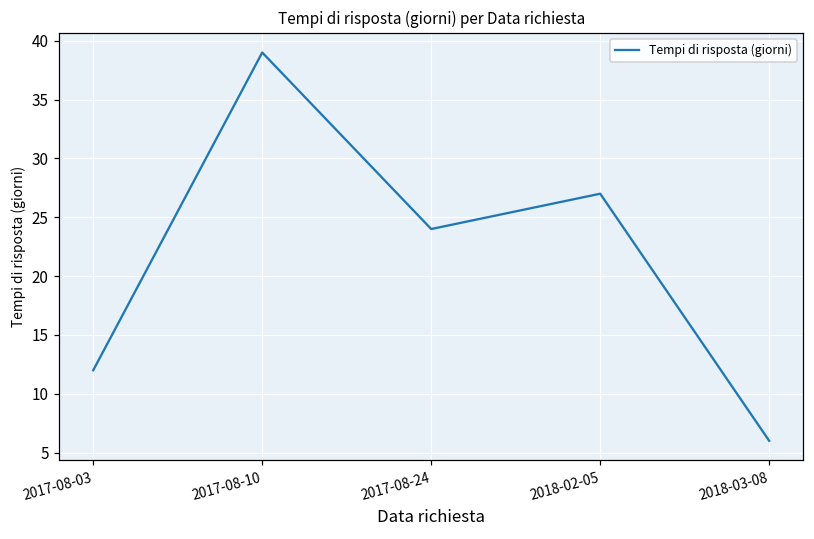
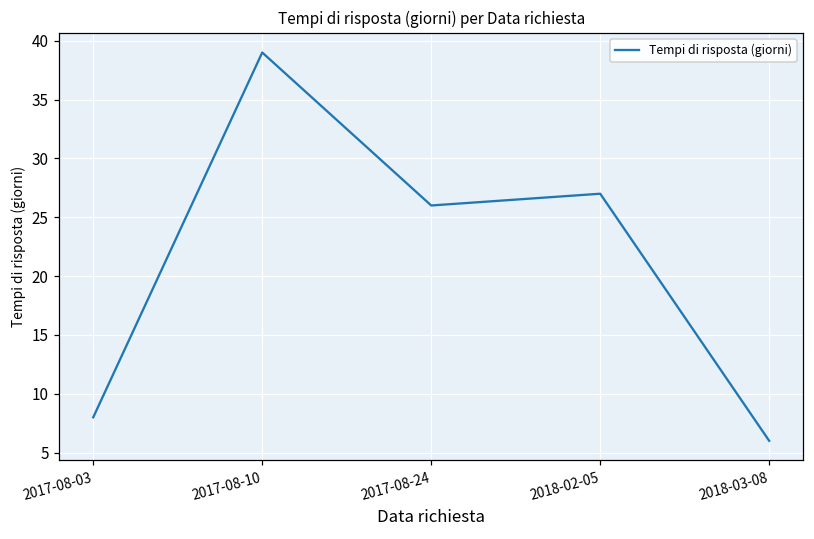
  {
-   "2017-08-03": 12,
+   "2017-08-03": 8,
    "2017-08-10": 39,
-   "2017-08-24": 24,
+   "2017-08-24": 26,
    "2018-02-05": 27,
    "2018-03-08": 6
  }
